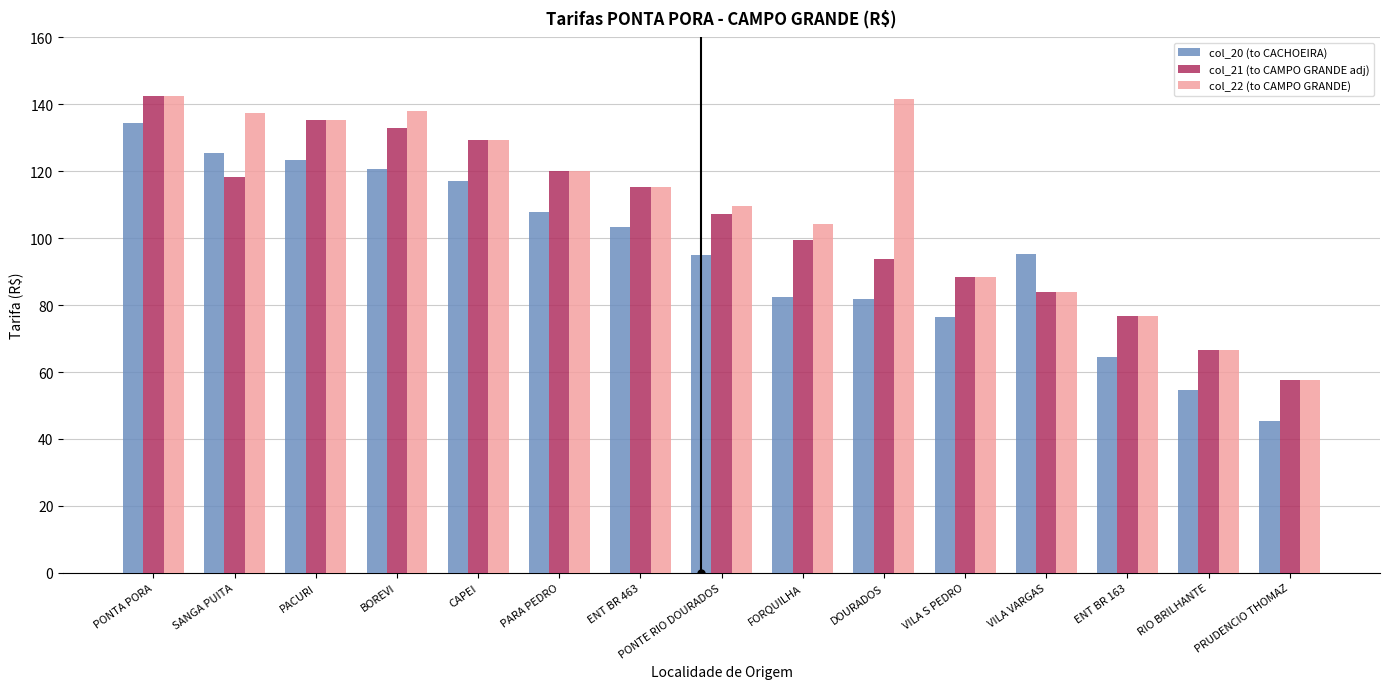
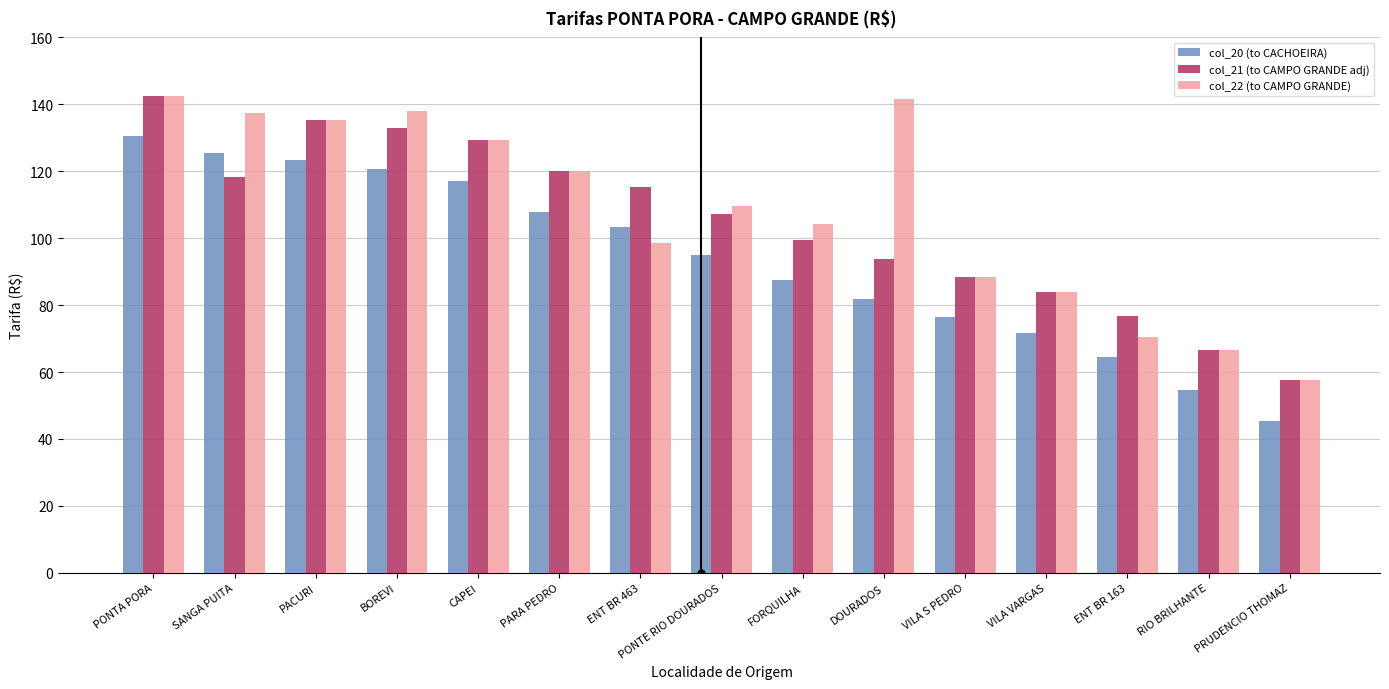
  {
    "col_20 (to CACHOEIRA)": {
-     "PONTA PORA": 134,
+     "PONTA PORA": 130,
      "SANGA PUITA": 125,
      "PACURI": 123,
      "BOREVI": 121,
      "CAPEI": 117,
      "PARA PEDRO": 108,
      "ENT BR 463": 103,
      "PONTE RIO DOURADOS": 95,
-     "FORQUILHA": 83,
+     "FORQUILHA": 88,
      "DOURADOS": 82,
      "VILA S PEDRO": 76,
-     "VILA VARGAS": 95,
+     "VILA VARGAS": 72,
      "ENT BR 163": 65,
      "RIO BRILHANTE": 55,
      "PRUDENCIO THOMAZ": 45
    },
    "col_21 (to CAMPO GRANDE adj)": {
      "PONTA PORA": 143,
      "SANGA PUITA": 118,
      "PACURI": 135,
      "BOREVI": 133,
      "CAPEI": 129,
      "PARA PEDRO": 120,
      "ENT BR 463": 115,
      "PONTE RIO DOURADOS": 107,
      "FORQUILHA": 100,
      "DOURADOS": 94,
      "VILA S PEDRO": 88,
      "VILA VARGAS": 84,
      "ENT BR 163": 77,
      "RIO BRILHANTE": 67,
      "PRUDENCIO THOMAZ": 58
    },
    "col_22 (to CAMPO GRANDE)": {
      "PONTA PORA": 143,
      "SANGA PUITA": 138,
      "PACURI": 135,
      "BOREVI": 138,
      "CAPEI": 129,
      "PARA PEDRO": 120,
-     "ENT BR 463": 115,
+     "ENT BR 463": 99,
      "PONTE RIO DOURADOS": 110,
      "FORQUILHA": 104,
      "DOURADOS": 142,
      "VILA S PEDRO": 88,
      "VILA VARGAS": 84,
-     "ENT BR 163": 77,
+     "ENT BR 163": 71,
      "RIO BRILHANTE": 67,
      "PRUDENCIO THOMAZ": 58
    }
  }
